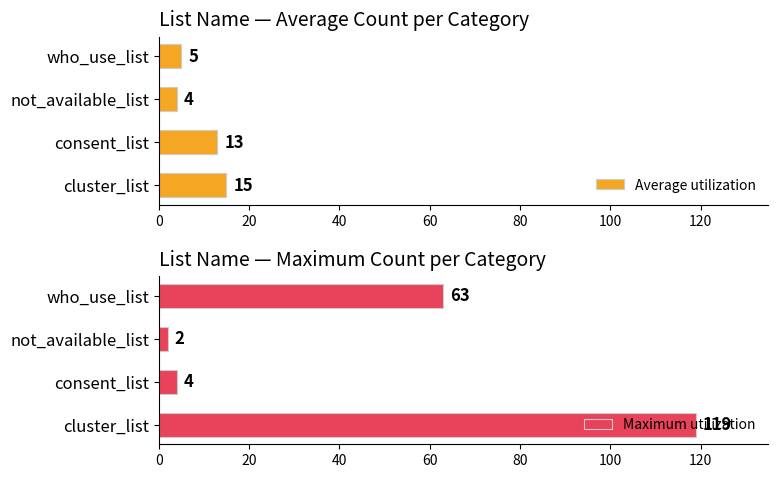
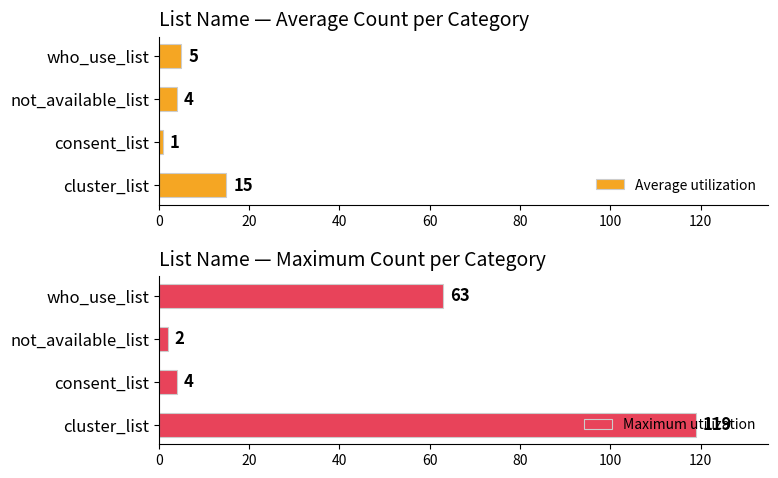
  {
    "List Name — Average Count per Category": {
      "who_use_list": 5,
      "not_available_list": 4,
-     "consent_list": 13,
+     "consent_list": 1,
      "cluster_list": 15
    },
    "List Name — Maximum Count per Category": {
      "who_use_list": 63,
      "not_available_list": 2,
      "consent_list": 4,
      "cluster_list": 119
    }
  }
